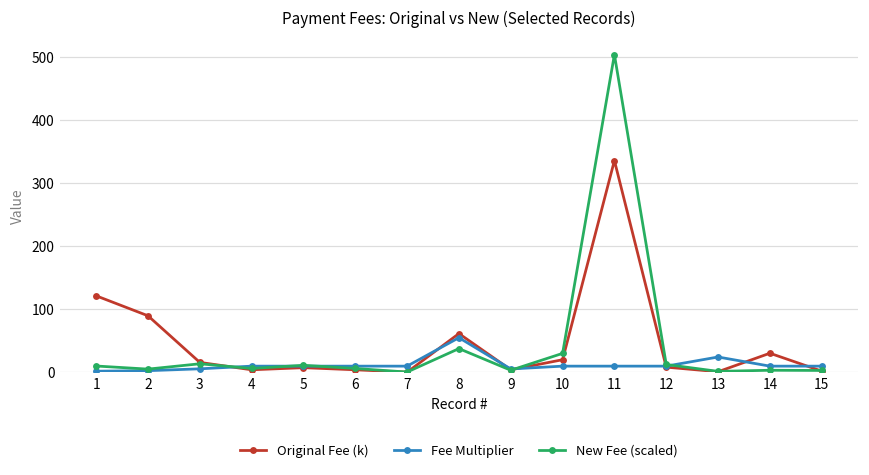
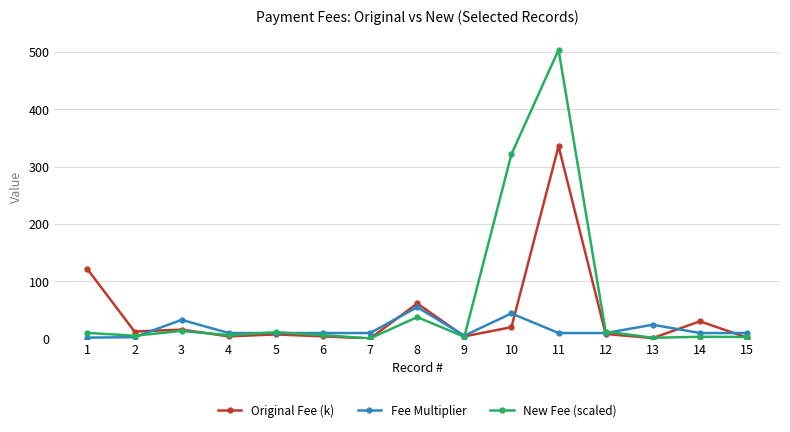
  {
    "Original Fee (k)": {
      "1": 120,
-     "2": 90,
+     "2": 10,
      "8": 60,
      "10": 20,
      "11": 340,
      "14": 30
    },
    "Fee Multiplier": {
      "1": 0,
-     "3": 10,
+     "3": 30,
      "7": 10,
      "8": 60,
-     "10": 10,
+     "10": 40,
      "11": 10,
      "13": 20,
      "14": 10,
      "15": 10
    },
    "New Fee (scaled)": {
      "1": 10,
      "8": 40,
-     "10": 30,
+     "10": 320,
      "11": 500,
      "14": 0
    }
  }
